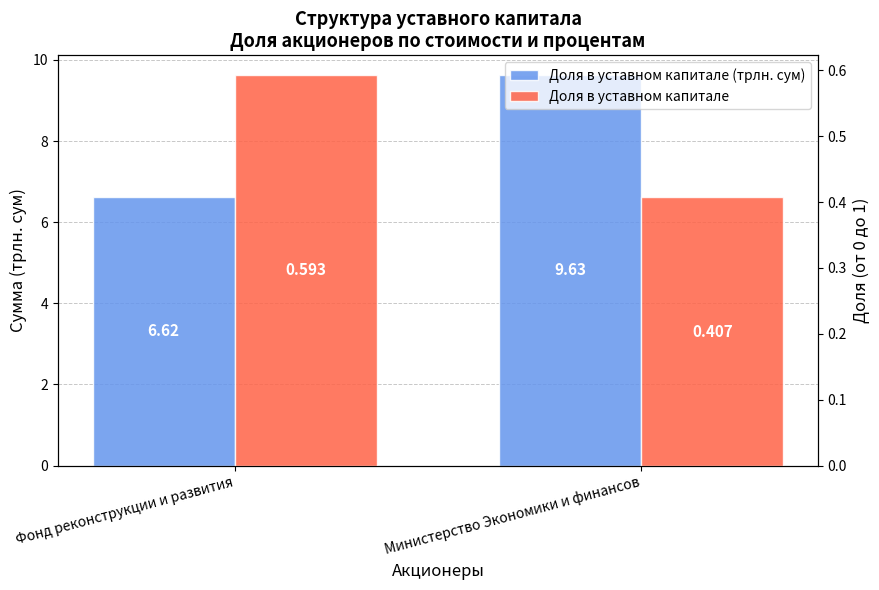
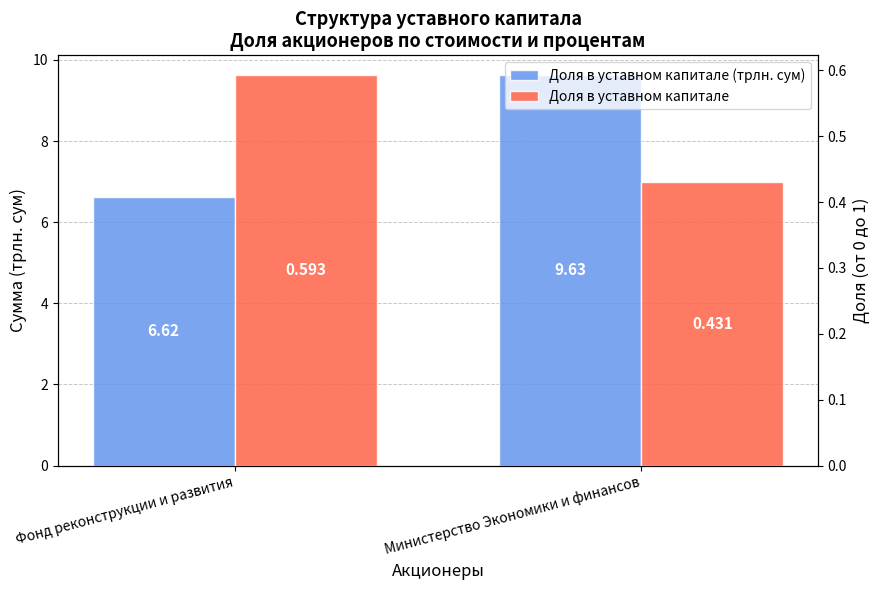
  {
    "Доля в уставном капитале (трлн. сум)": {
      "Фонд реконструкции и развития": 6.62
    },
    "Доля в уставном капитале": {
      "Фонд реконструкции и развития": 0.593,
-     "Министерство Экономики и финансов": 0.407
+     "Министерство Экономики и финансов": 0.431
    }
  }
